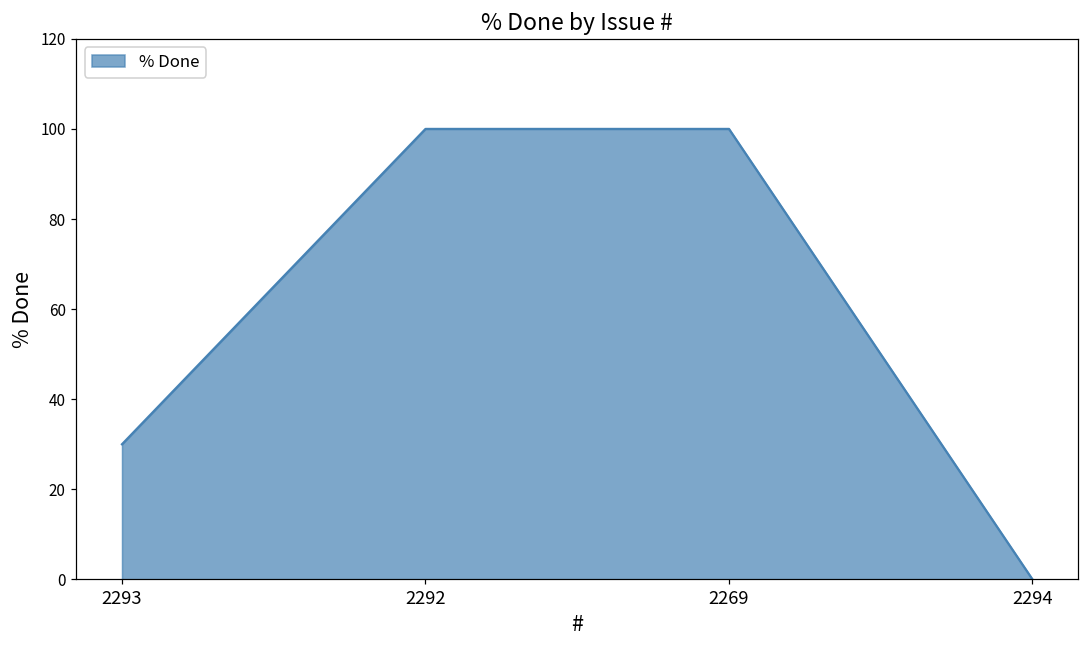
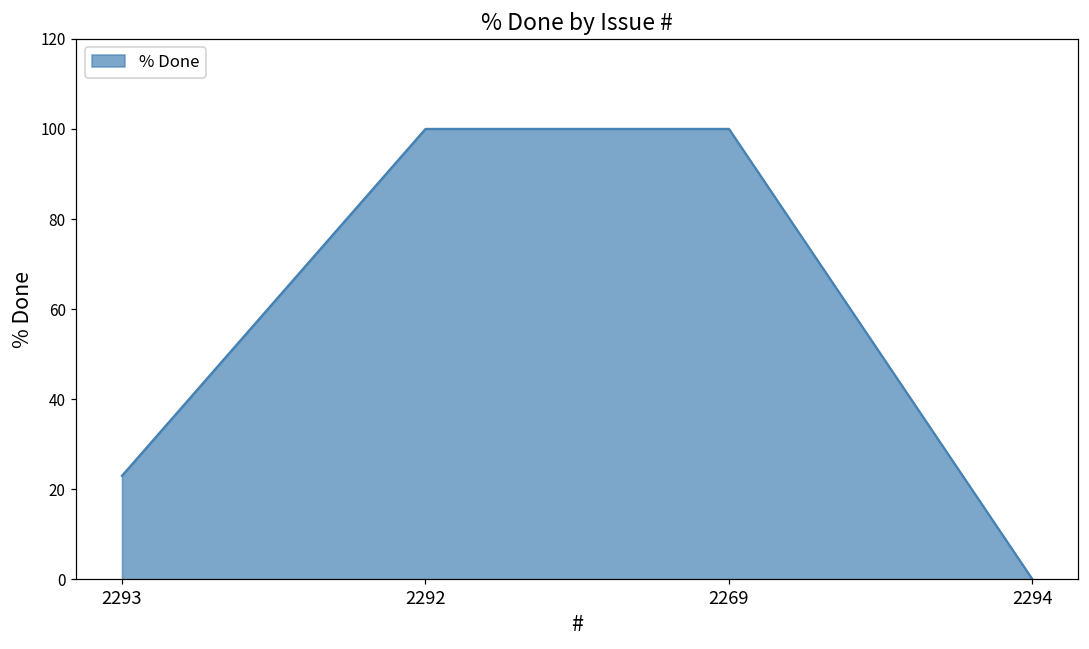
  {
-   "2293": 30,
+   "2293": 23,
    "2292": 100,
    "2269": 100,
    "2294": 0
  }
